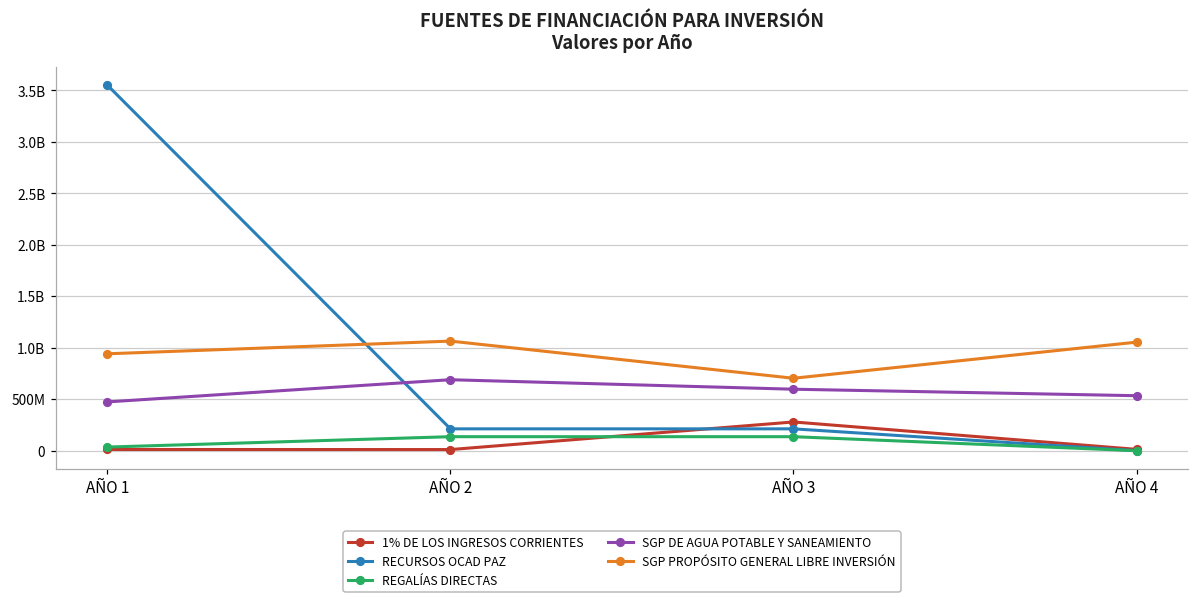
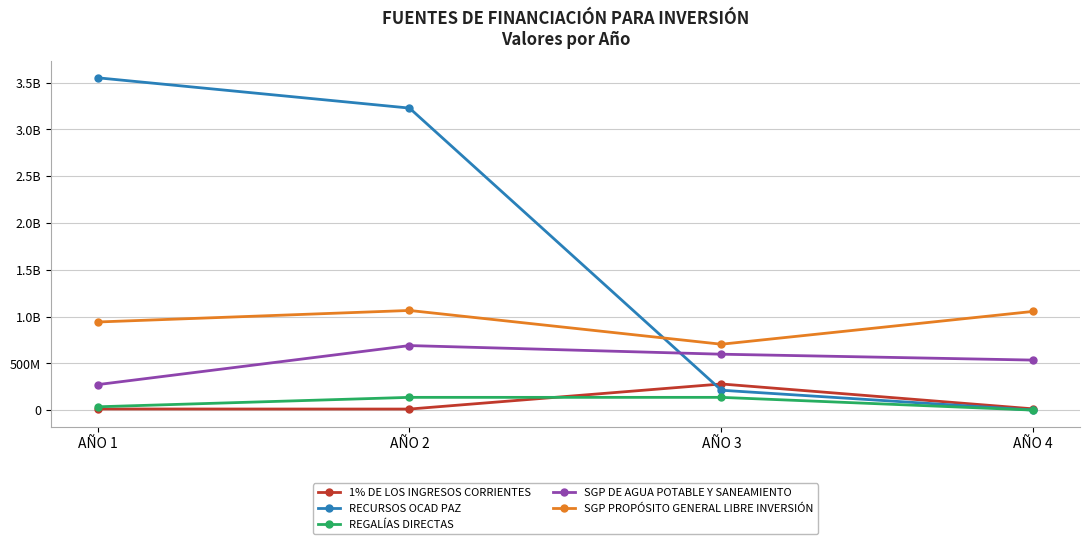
  {
    "1% DE LOS INGRESOS CORRIENTES": {
      "AÑO 2": 0,
      "AÑO 3": 300000000
    },
    "RECURSOS OCAD PAZ": {
      "AÑO 1": 3600000000,
-     "AÑO 2": 200000000,
+     "AÑO 2": 3200000000,
      "AÑO 3": 200000000
    },
    "REGALÍAS DIRECTAS": {
      "AÑO 2": 100000000,
      "AÑO 3": 100000000
    },
    "SGP DE AGUA POTABLE Y SANEAMIENTO": {
-     "AÑO 1": 500000000,
+     "AÑO 1": 300000000,
      "AÑO 2": 700000000,
      "AÑO 3": 600000000,
      "AÑO 4": 500000000
    },
    "SGP PROPÓSITO GENERAL LIBRE INVERSIÓN": {
      "AÑO 1": 900000000,
      "AÑO 2": 1100000000,
      "AÑO 3": 700000000,
      "AÑO 4": 1100000000
    }
  }
